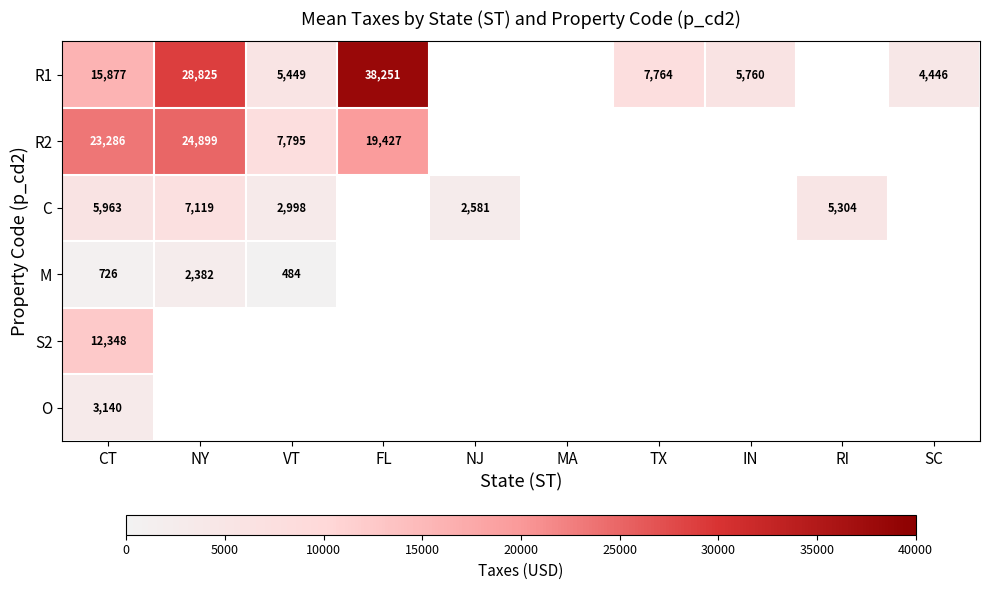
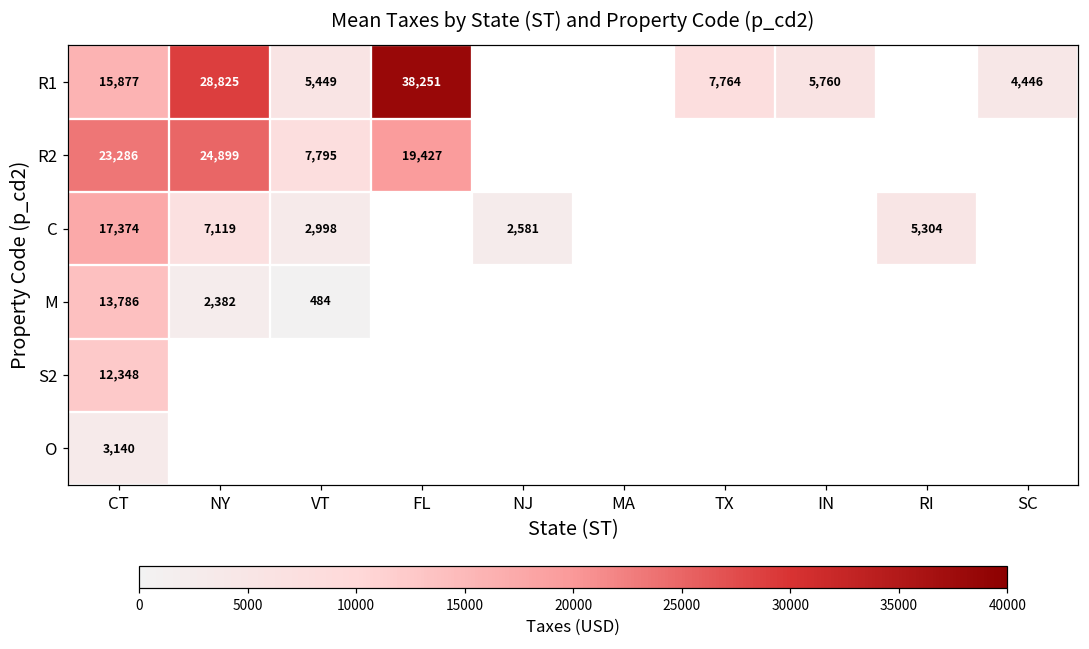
  {
    "R1": {
      "CT": "15,877",
      "NY": "28,825",
      "VT": "5,449",
      "FL": "38,251",
      "TX": "7,764",
      "IN": "5,760",
      "SC": "4,446"
    },
    "R2": {
      "CT": "23,286",
      "NY": "24,899",
      "VT": "7,795",
      "FL": "19,427"
    },
    "C": {
-     "CT": "5,963",
+     "CT": "17,374",
      "NY": "7,119",
      "VT": "2,998",
      "NJ": "2,581",
      "RI": "5,304"
    },
    "M": {
-     "CT": "726",
+     "CT": "13,786",
      "NY": "2,382",
      "VT": "484"
    },
    "S2": {
      "CT": "12,348"
    },
    "O": {
      "CT": "3,140"
    }
  }
